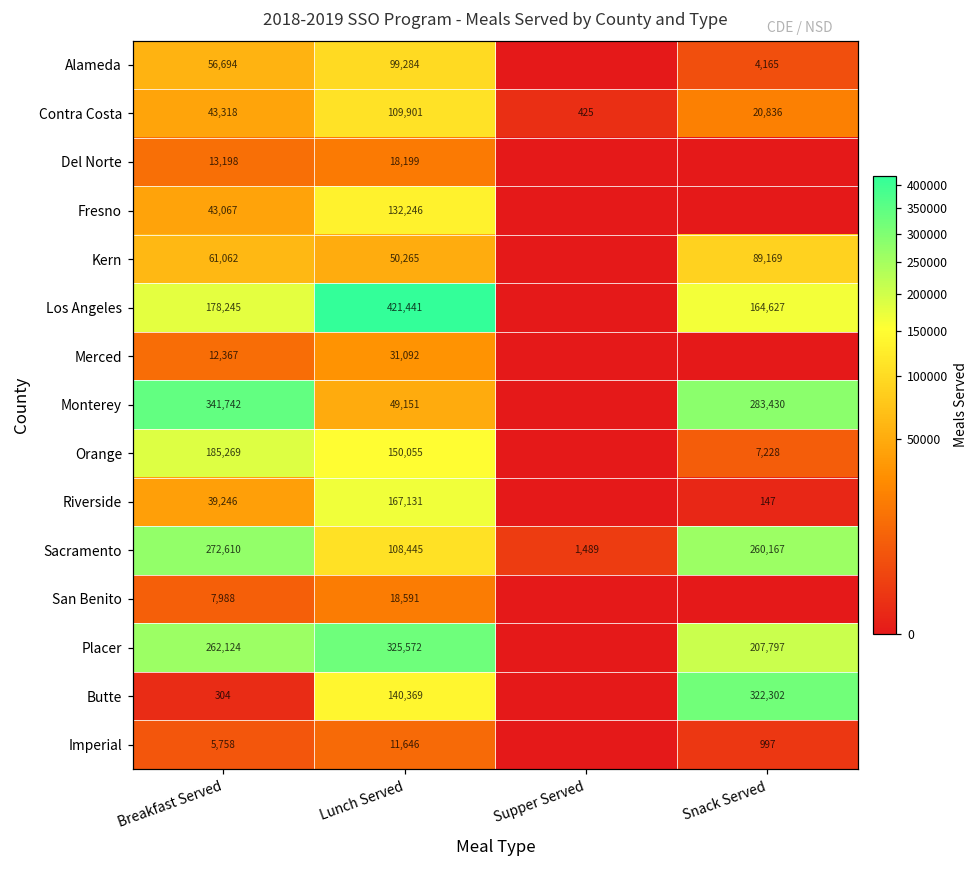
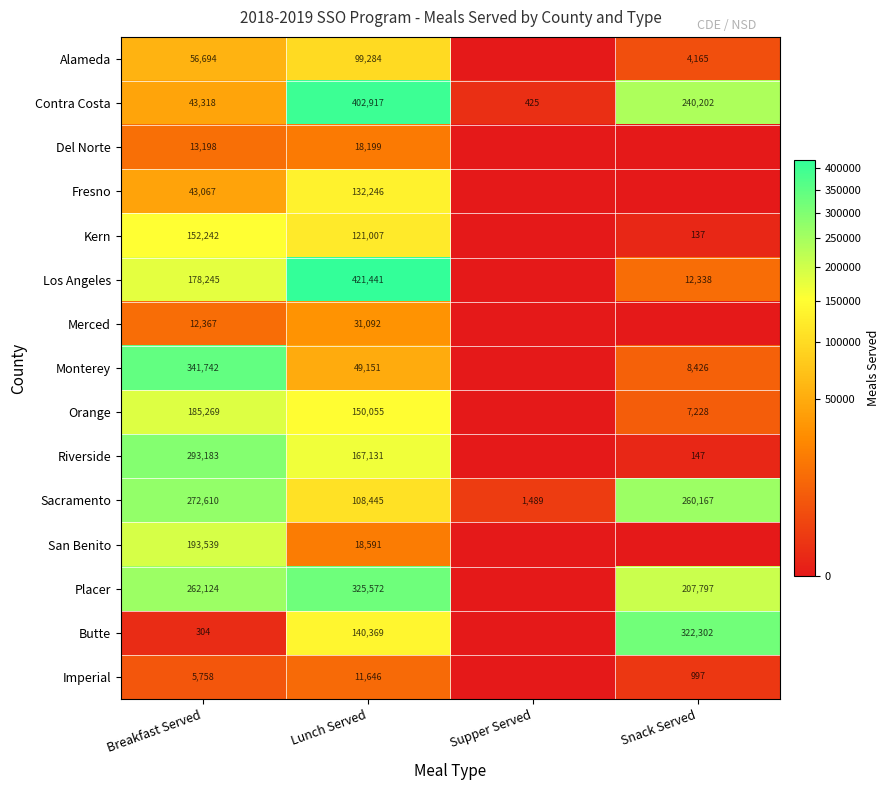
  {
    "Alameda": {
      "Breakfast Served": "56,694",
      "Lunch Served": "99,284",
      "Snack Served": "4,165"
    },
    "Contra Costa": {
      "Breakfast Served": "43,318",
-     "Lunch Served": "109,901",
+     "Lunch Served": "402,917",
      "Supper Served": "425",
-     "Snack Served": "20,836"
+     "Snack Served": "240,202"
    },
    "Del Norte": {
      "Breakfast Served": "13,198",
      "Lunch Served": "18,199"
    },
    "Fresno": {
      "Breakfast Served": "43,067",
      "Lunch Served": "132,246"
    },
    "Kern": {
-     "Breakfast Served": "61,062",
-     "Lunch Served": "50,265",
-     "Snack Served": "89,169"
+     "Breakfast Served": "152,242",
+     "Lunch Served": "121,007",
+     "Snack Served": "137"
    },
    "Los Angeles": {
      "Breakfast Served": "178,245",
      "Lunch Served": "421,441",
-     "Snack Served": "164,627"
+     "Snack Served": "12,338"
    },
    "Merced": {
      "Breakfast Served": "12,367",
      "Lunch Served": "31,092"
    },
    "Monterey": {
      "Breakfast Served": "341,742",
      "Lunch Served": "49,151",
-     "Snack Served": "283,430"
+     "Snack Served": "8,426"
    },
    "Orange": {
      "Breakfast Served": "185,269",
      "Lunch Served": "150,055",
      "Snack Served": "7,228"
    },
    "Riverside": {
-     "Breakfast Served": "39,246",
+     "Breakfast Served": "293,183",
      "Lunch Served": "167,131",
      "Snack Served": "147"
    },
    "Sacramento": {
      "Breakfast Served": "272,610",
      "Lunch Served": "108,445",
      "Supper Served": "1,489",
      "Snack Served": "260,167"
    },
    "San Benito": {
-     "Breakfast Served": "7,988",
+     "Breakfast Served": "193,539",
      "Lunch Served": "18,591"
    },
    "Placer": {
      "Breakfast Served": "262,124",
      "Lunch Served": "325,572",
      "Snack Served": "207,797"
    },
    "Butte": {
      "Breakfast Served": "304",
      "Lunch Served": "140,369",
      "Snack Served": "322,302"
    },
    "Imperial": {
      "Breakfast Served": "5,758",
      "Lunch Served": "11,646",
      "Snack Served": "997"
    }
  }
